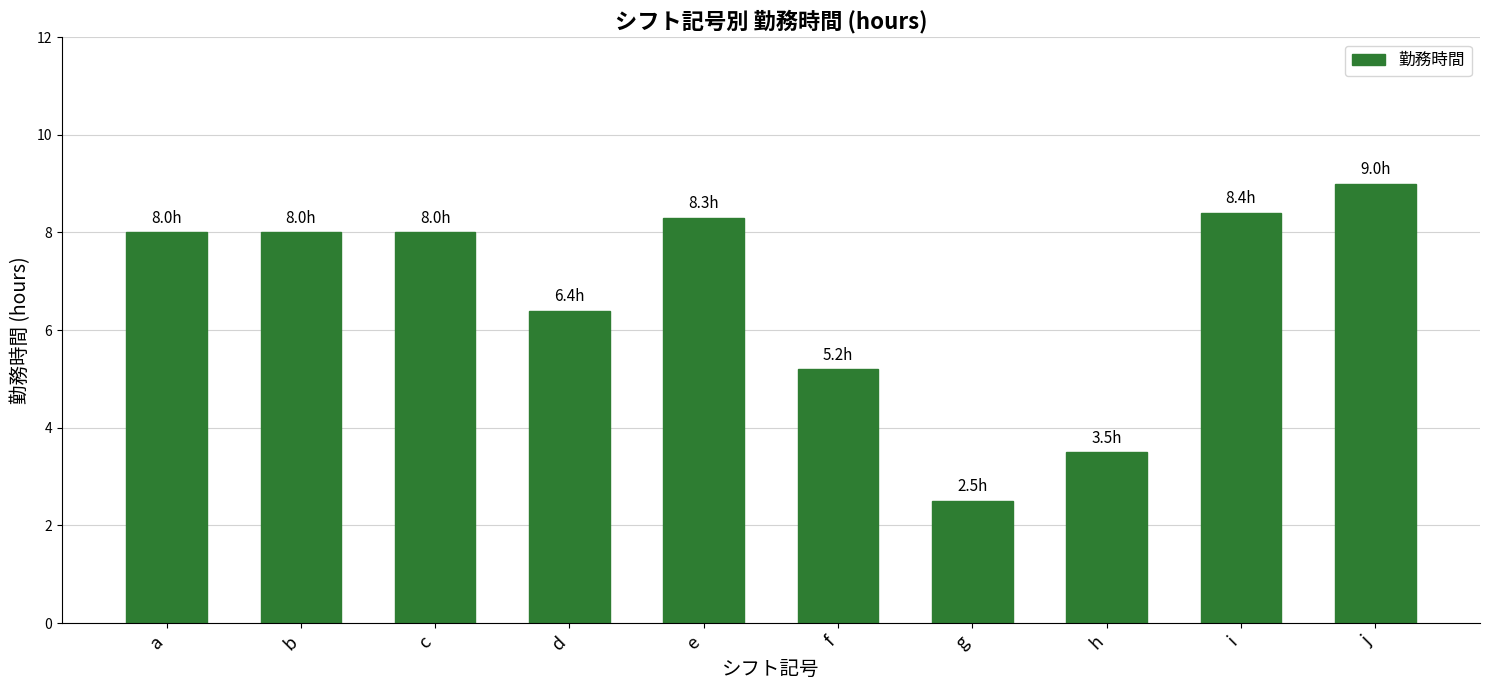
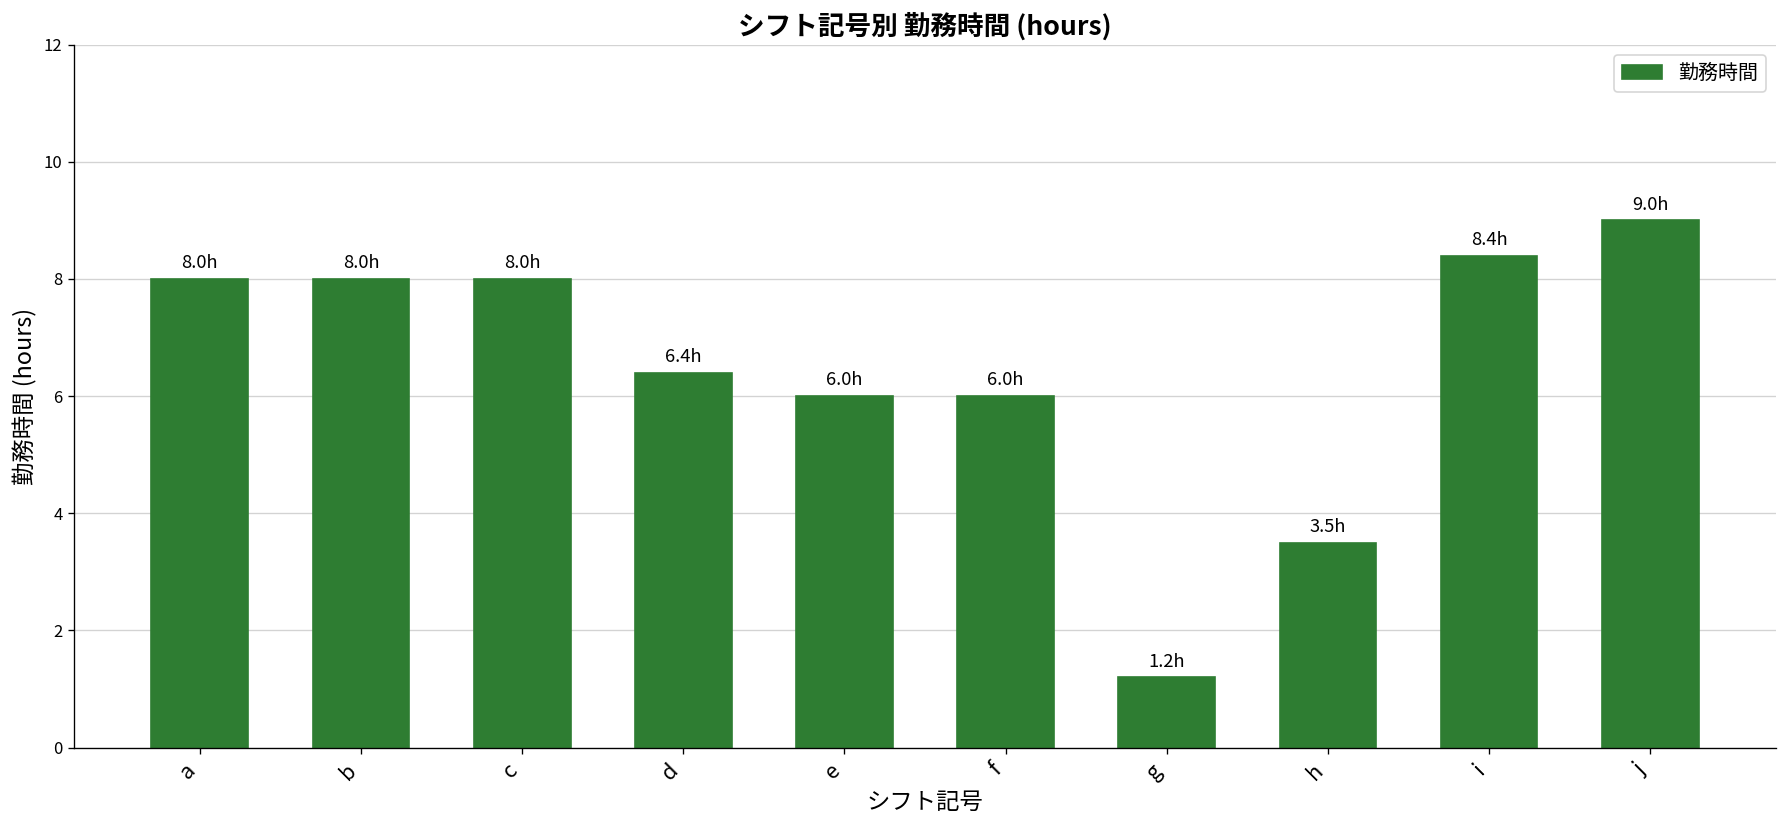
  {
    "a": "8.0h",
    "b": "8.0h",
    "c": "8.0h",
    "d": "6.4h",
-   "e": "8.3h",
-   "f": "5.2h",
-   "g": "2.5h",
+   "e": "6.0h",
+   "f": "6.0h",
+   "g": "1.2h",
    "h": "3.5h",
    "i": "8.4h",
    "j": "9.0h"
  }
